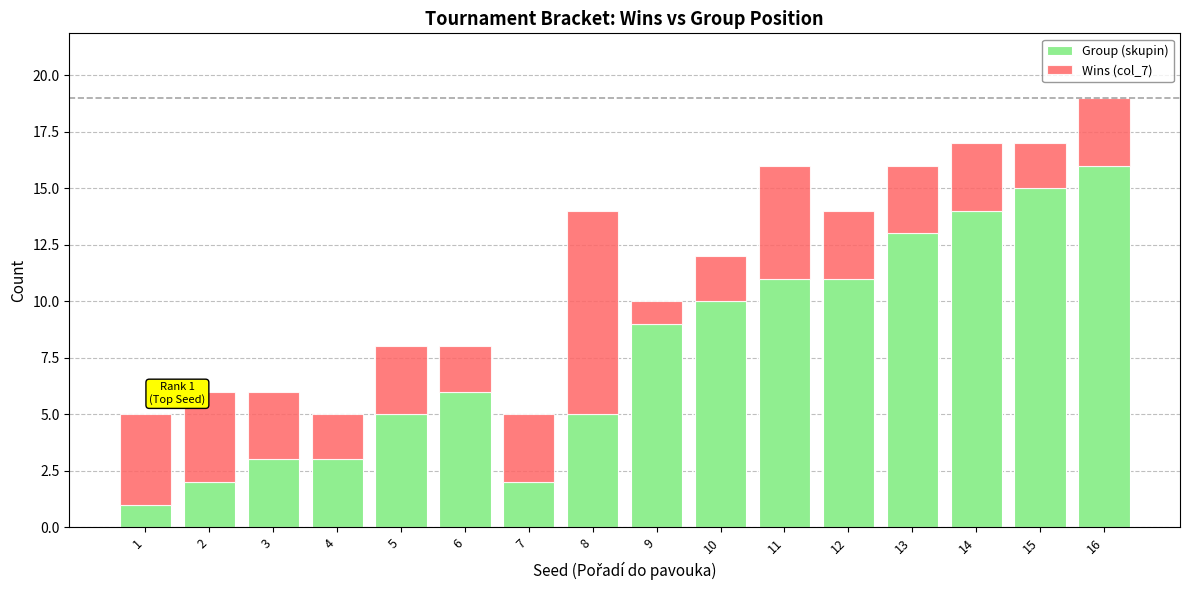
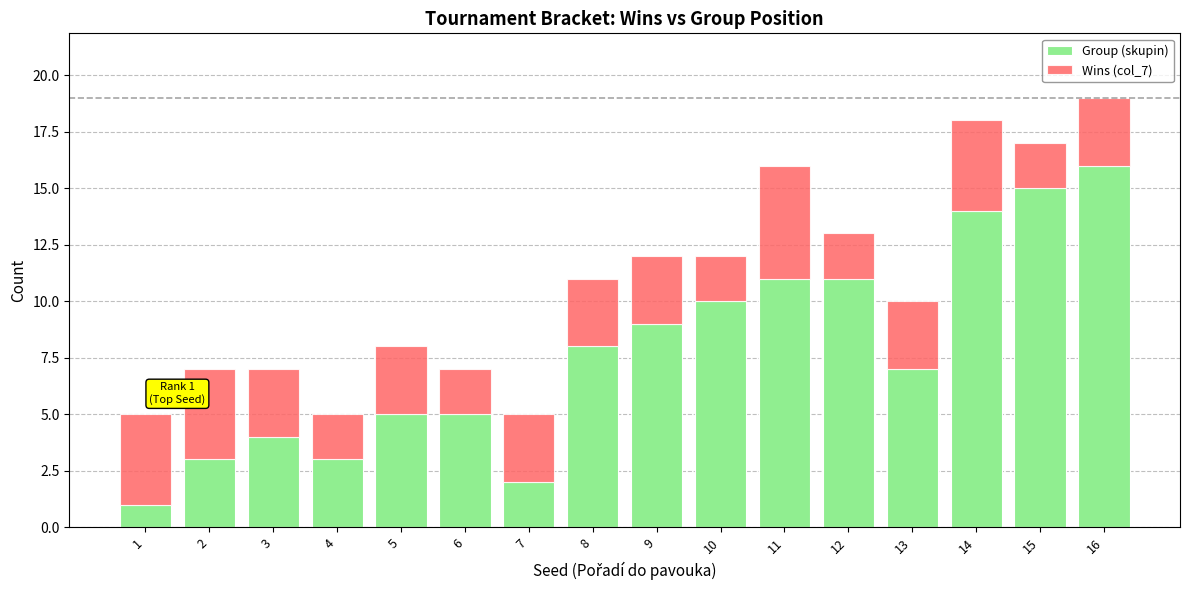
  {
    "Group (skupin)": {
      "1": 1,
-     "2": 2,
-     "3": 3,
+     "2": 3,
+     "3": 4,
      "4": 3,
      "5": 5,
-     "6": 6,
+     "6": 5,
      "7": 2,
-     "8": 5,
+     "8": 8,
      "9": 9,
      "10": 10,
      "11": 11,
      "12": 11,
-     "13": 13,
+     "13": 7,
      "14": 14,
      "15": 15,
      "16": 16
    },
    "Wins (col_7)": {
      "2": 4,
      "3": 3,
      "4": 2,
      "5": 3,
      "6": 2,
      "7": 3,
-     "8": 9,
-     "9": 1,
+     "8": 3,
+     "9": 3,
      "10": 2,
      "11": 5,
-     "12": 3,
+     "12": 2,
      "13": 3,
-     "14": 3,
+     "14": 4,
      "15": 2,
      "16": 3
    }
  }
